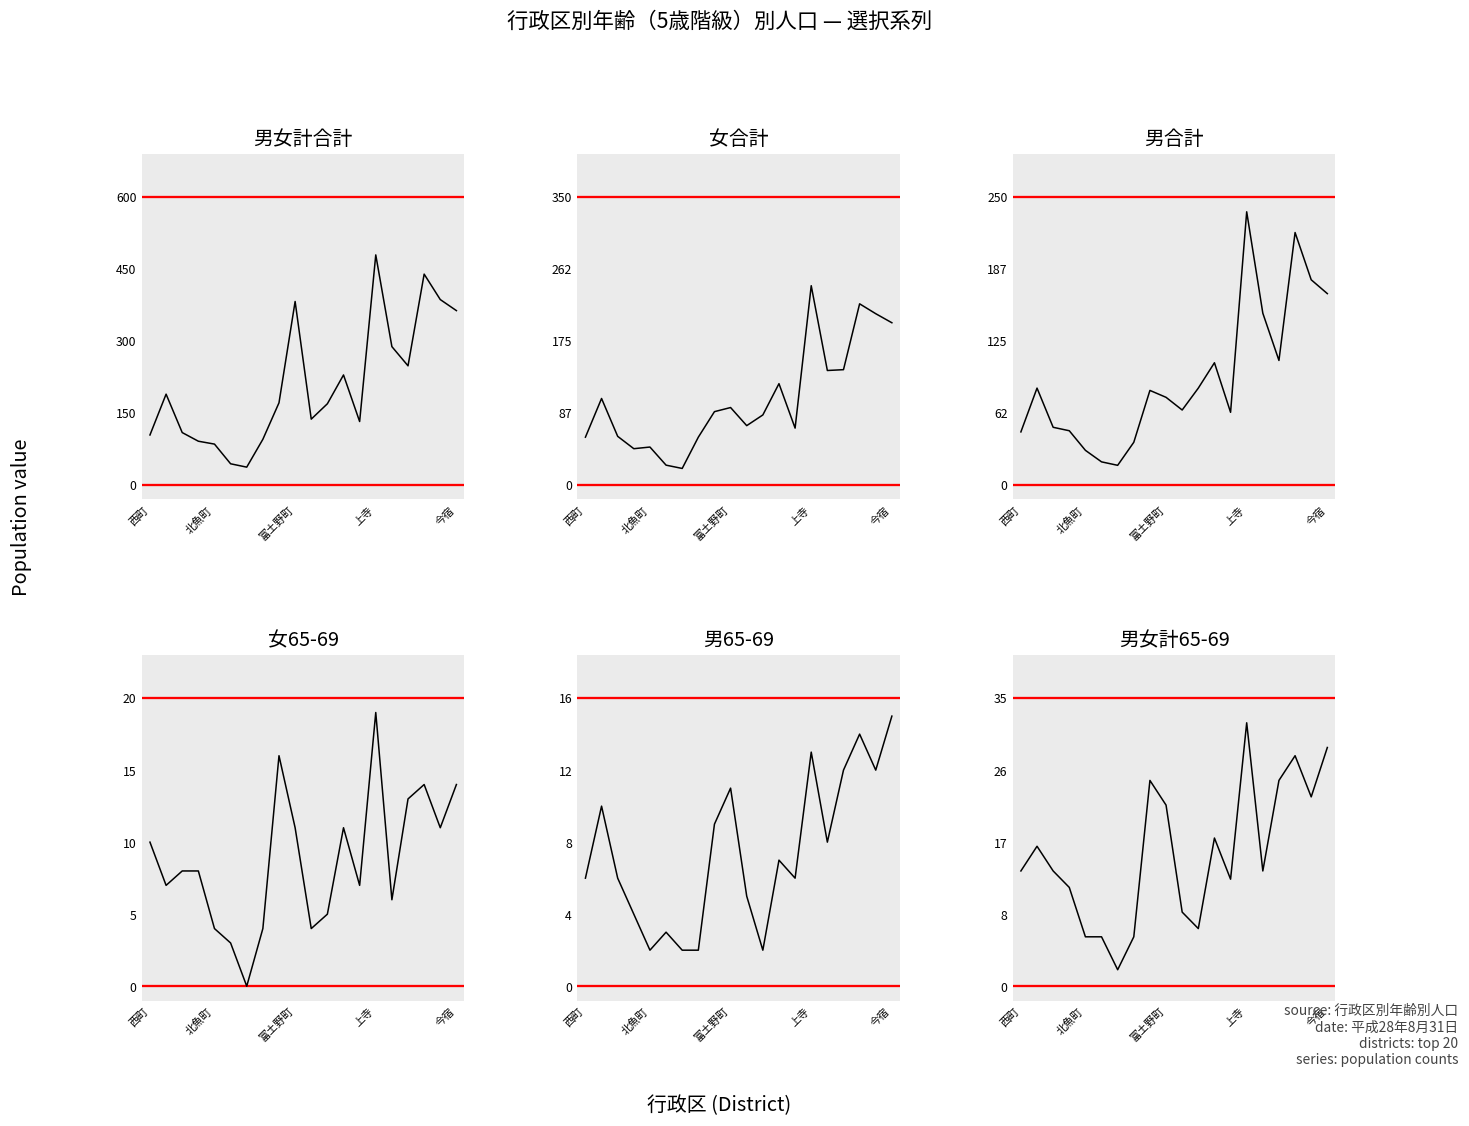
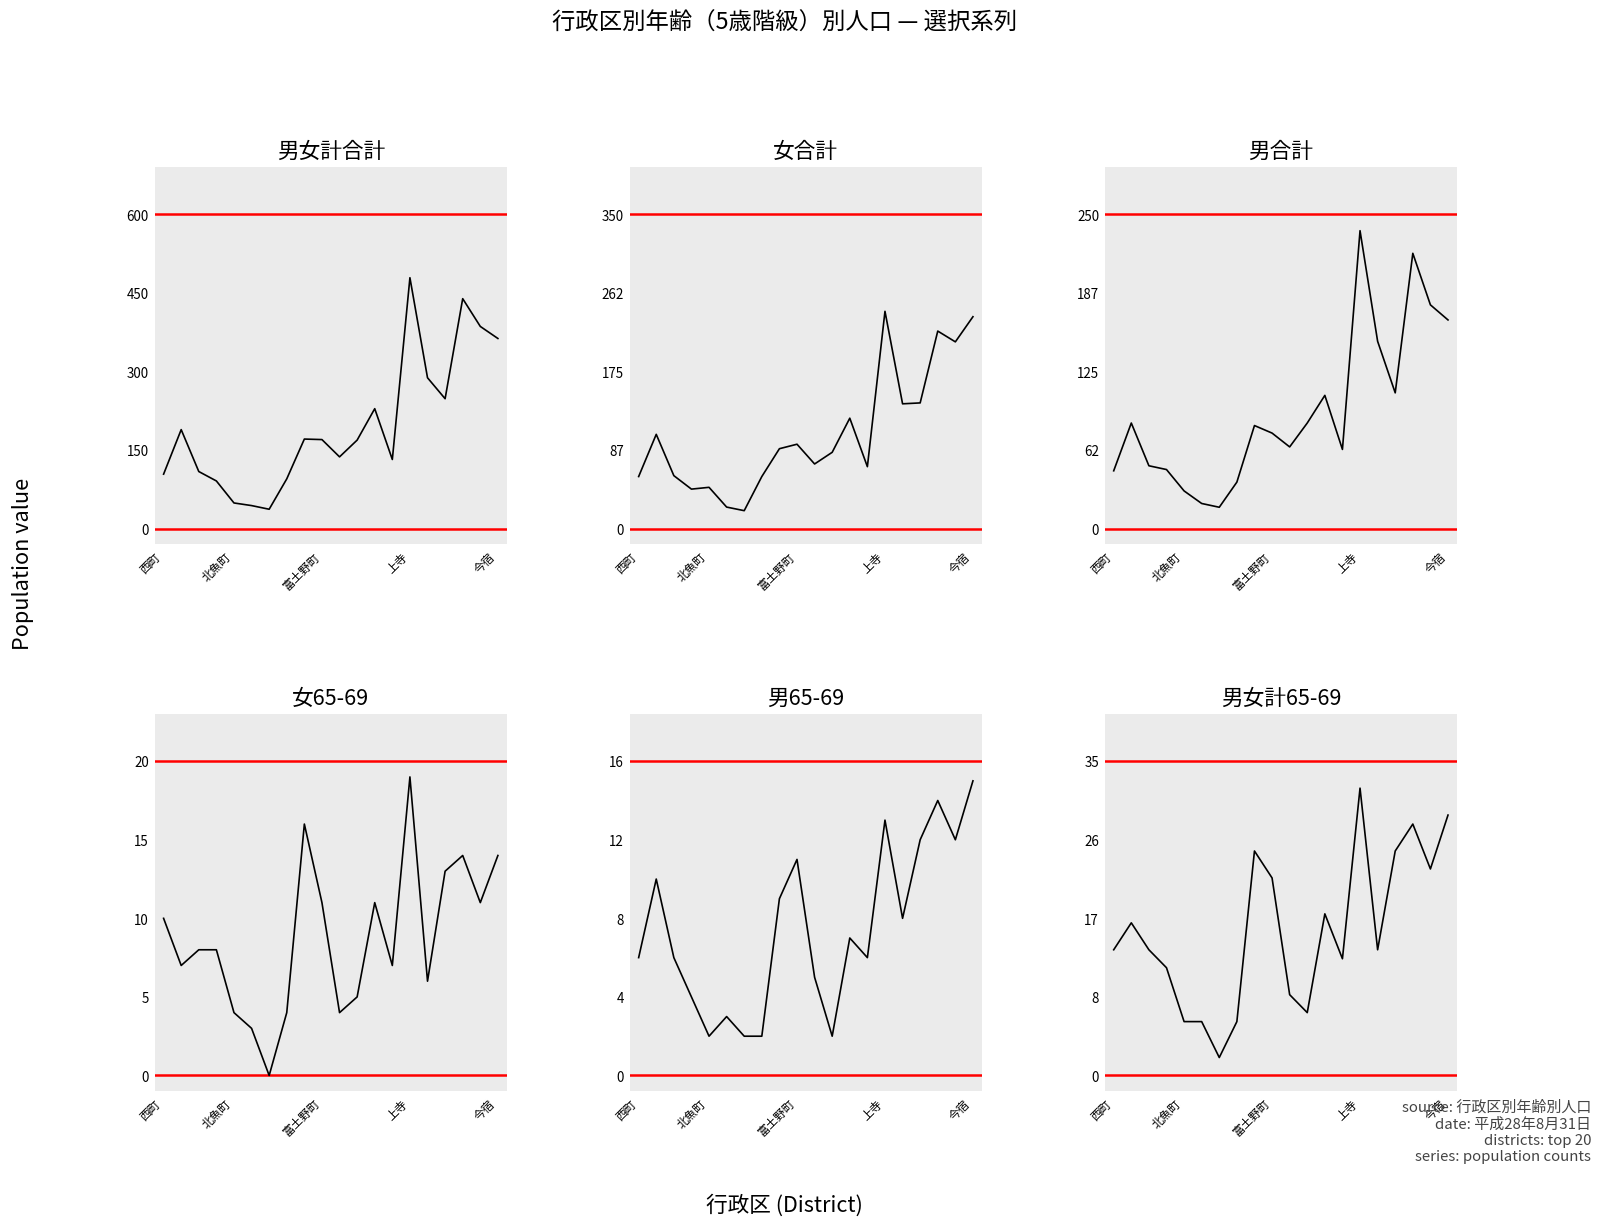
  {
    "男女計合計": {
      "西町": 100,
-     "北魚町": 90,
-     "富土野町": 380,
+     "北魚町": 50,
+     "富土野町": 170,
      "上寺": 480,
      "今宿": 360
    },
    "女合計": {
      "西町": 60,
      "北魚町": 50,
      "富土野町": 90,
      "上寺": 240,
-     "今宿": 200
+     "今宿": 240
    },
    "男合計": {
      "西町": 46,
      "北魚町": 30,
      "富土野町": 76,
      "上寺": 237,
      "今宿": 166
    },
    "女65-69": {
      "西町": 10.0,
      "北魚町": 4.0,
      "富土野町": 11.0,
      "上寺": 19.0,
      "今宿": 14.0
    },
    "男65-69": {
      "西町": 6.0,
      "北魚町": 2.0,
      "富土野町": 11.0,
      "上寺": 13.0,
      "今宿": 15.0
    },
    "男女計65-69": {
      "西町": 14,
      "北魚町": 6,
      "富土野町": 22,
      "上寺": 32,
      "今宿": 29
    }
  }
